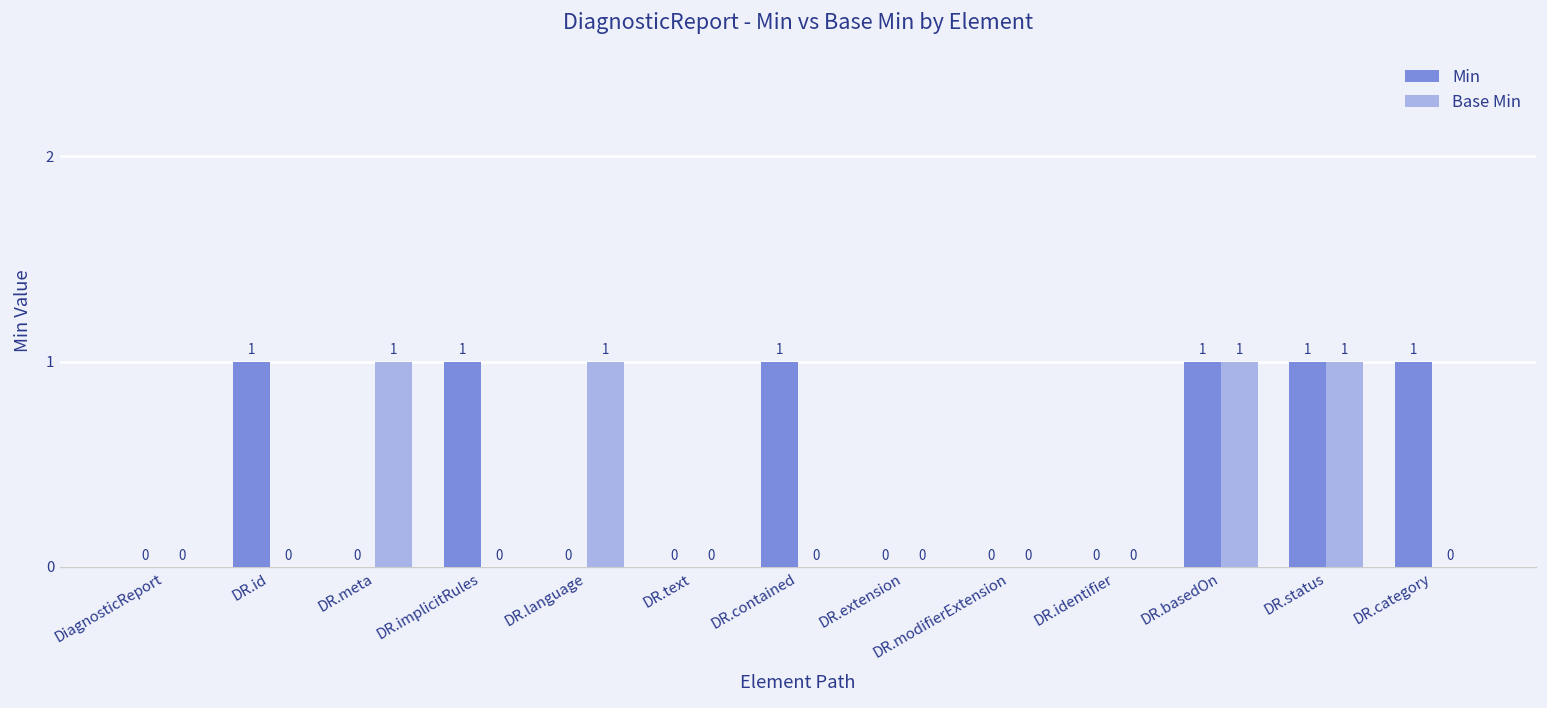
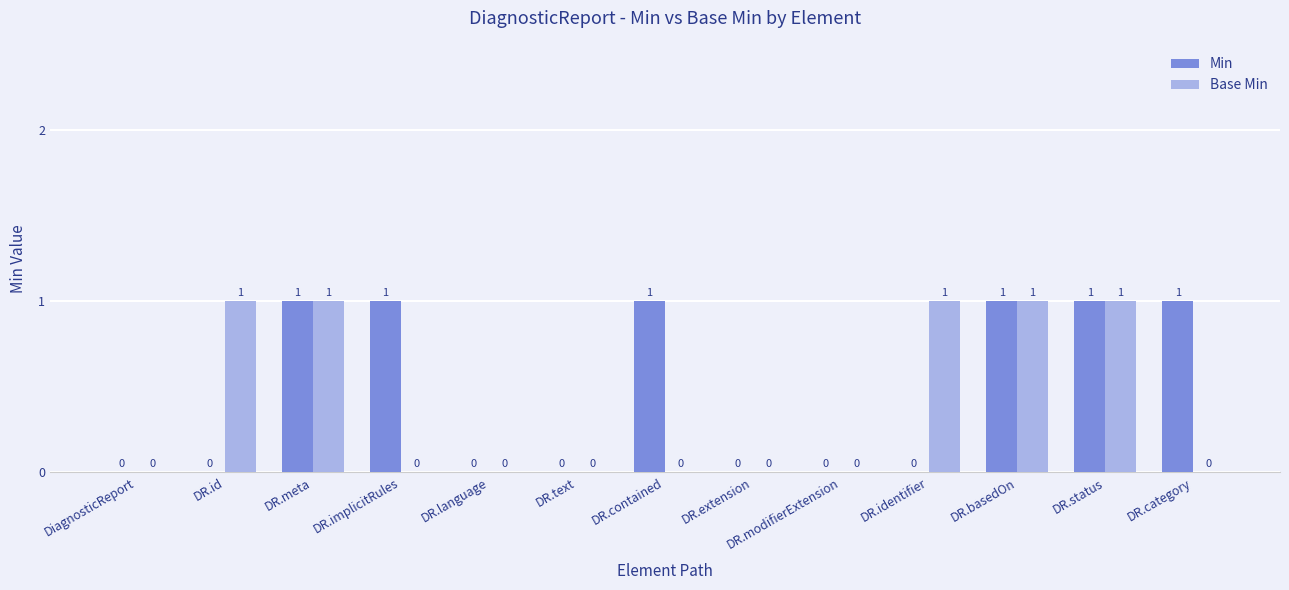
  {
    "Min": {
      "DiagnosticReport": 0,
-     "DR.id": 1,
-     "DR.meta": 0,
+     "DR.id": 0,
+     "DR.meta": 1,
      "DR.implicitRules": 1,
      "DR.language": 0,
      "DR.text": 0,
      "DR.contained": 1,
      "DR.extension": 0,
      "DR.modifierExtension": 0,
      "DR.identifier": 0,
      "DR.basedOn": 1,
      "DR.status": 1,
      "DR.category": 1
    },
    "Base Min": {
      "DiagnosticReport": 0,
-     "DR.id": 0,
+     "DR.id": 1,
      "DR.meta": 1,
      "DR.implicitRules": 0,
-     "DR.language": 1,
+     "DR.language": 0,
      "DR.text": 0,
      "DR.contained": 0,
      "DR.extension": 0,
      "DR.modifierExtension": 0,
-     "DR.identifier": 0,
+     "DR.identifier": 1,
      "DR.basedOn": 1,
      "DR.status": 1,
      "DR.category": 0
    }
  }
